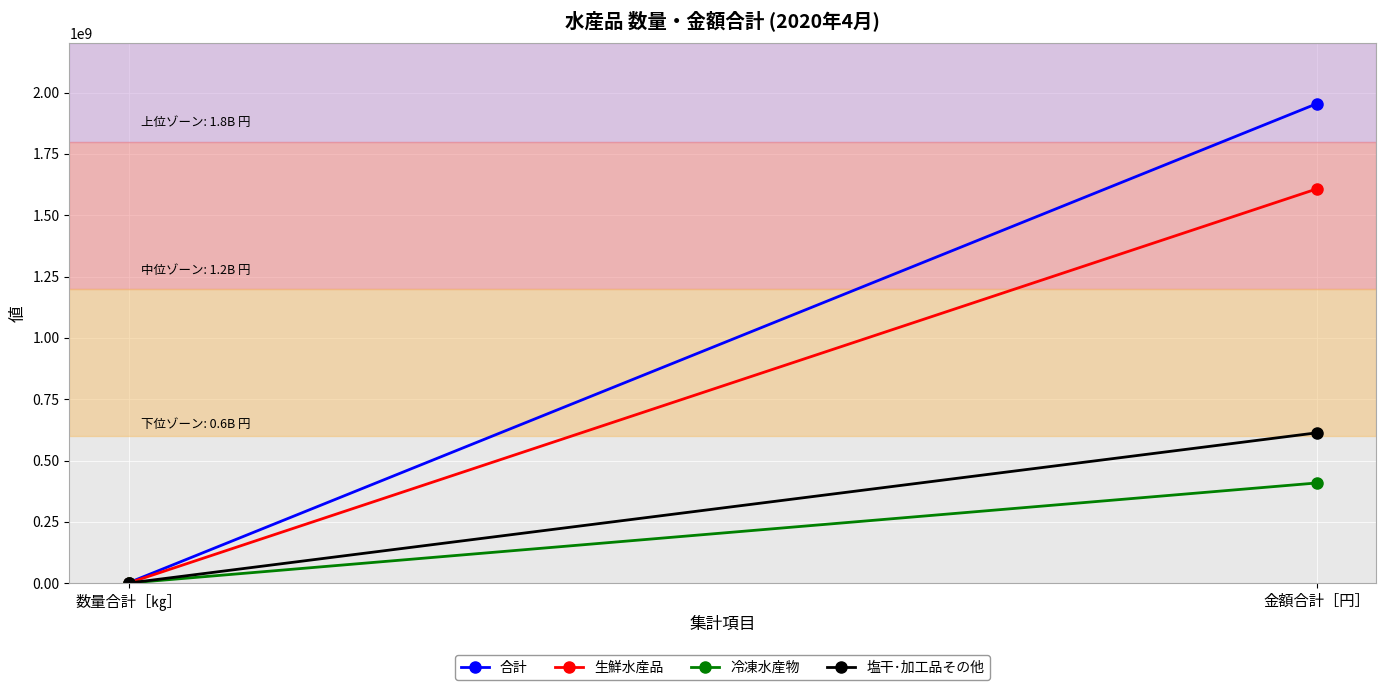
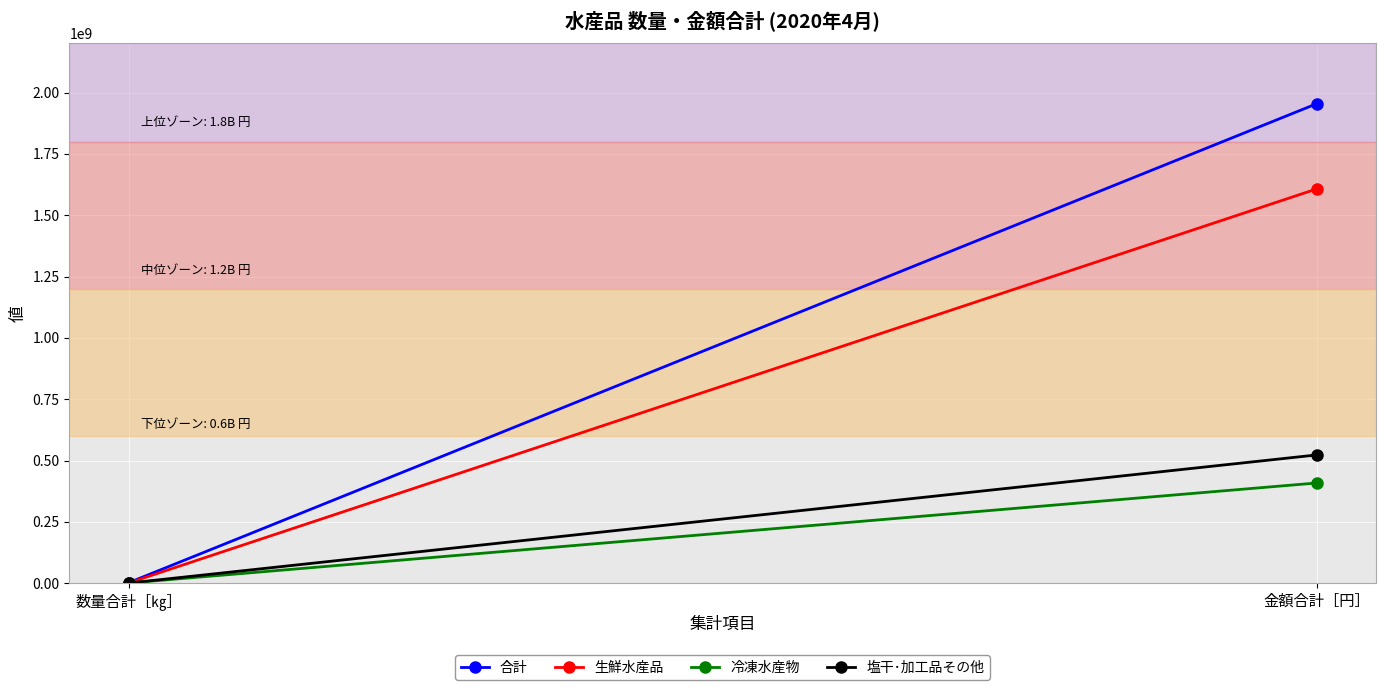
  {
    "合計": {
      "金額合計［円］": 1950000000
    },
    "生鮮水産品": {
      "金額合計［円］": 1610000000
    },
    "冷凍水産物": {
      "金額合計［円］": 410000000
    },
    "塩干･加工品その他": {
-     "金額合計［円］": 610000000
+     "金額合計［円］": 520000000
    }
  }
